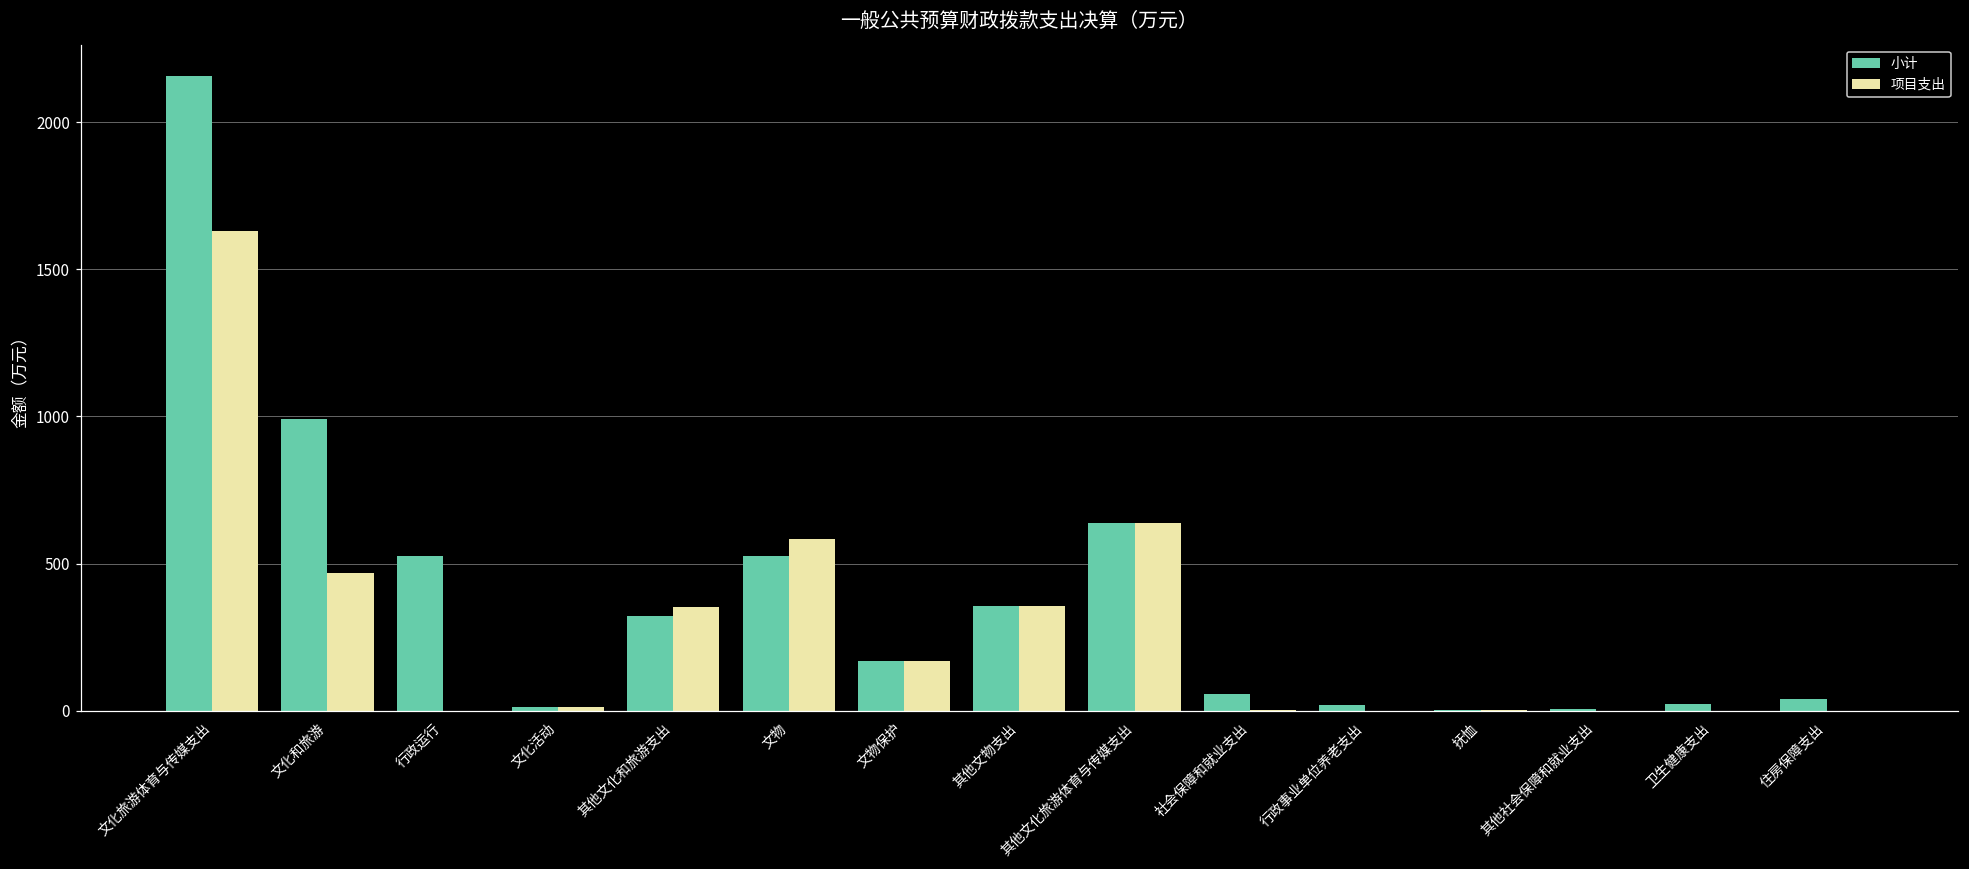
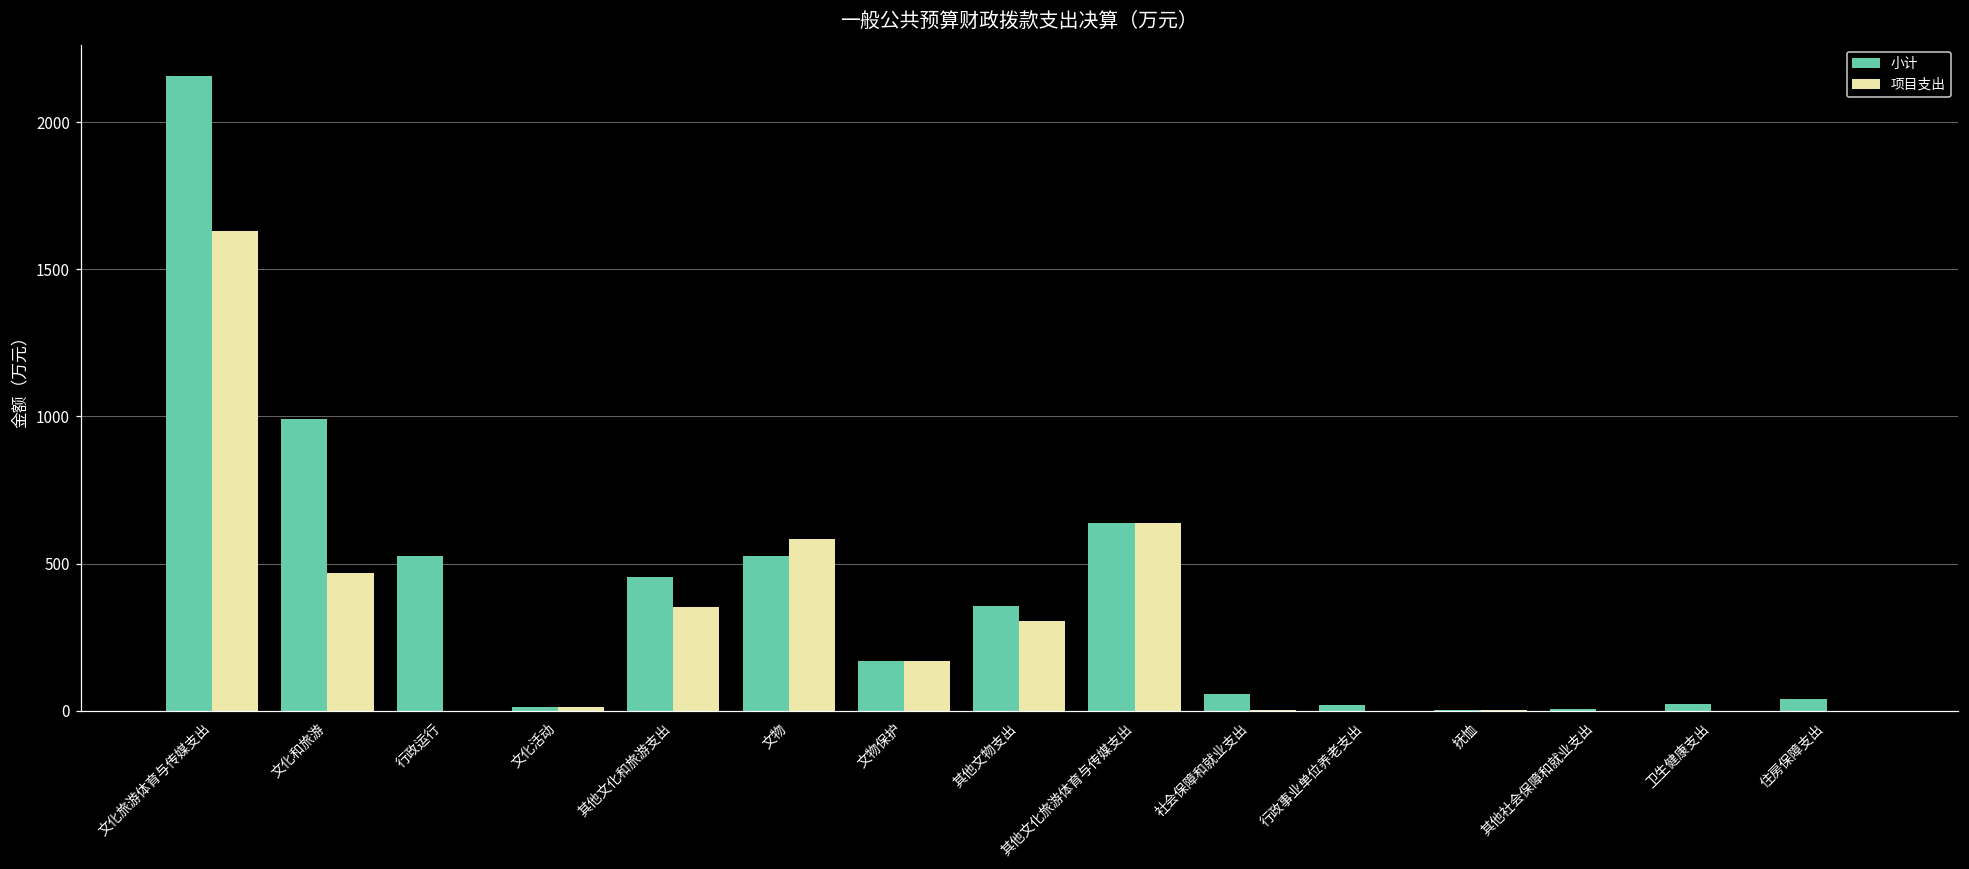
  {
    "小计": {
      "文化旅游体育与传媒支出": 2160,
      "文化和旅游": 990,
      "行政运行": 520,
      "文化活动": 10,
-     "其他文化和旅游支出": 320,
+     "其他文化和旅游支出": 460,
      "文物": 530,
      "文物保护": 170,
      "其他文物支出": 360,
      "其他文化旅游体育与传媒支出": 640,
      "社会保障和就业支出": 60,
      "行政事业单位养老支出": 20,
      "卫生健康支出": 20,
      "住房保障支出": 40
    },
    "项目支出": {
      "文化旅游体育与传媒支出": 1630,
      "文化和旅游": 470,
      "行政运行": 0,
      "文化活动": 10,
      "其他文化和旅游支出": 350,
      "文物": 580,
      "文物保护": 170,
-     "其他文物支出": 360,
+     "其他文物支出": 300,
      "其他文化旅游体育与传媒支出": 640,
      "行政事业单位养老支出": 0,
      "其他社会保障和就业支出": 0,
      "卫生健康支出": 0,
      "住房保障支出": 0
    }
  }
